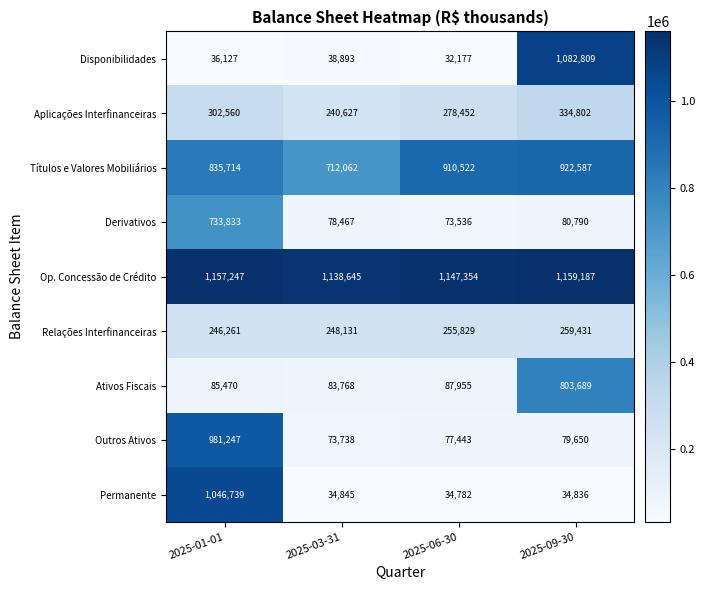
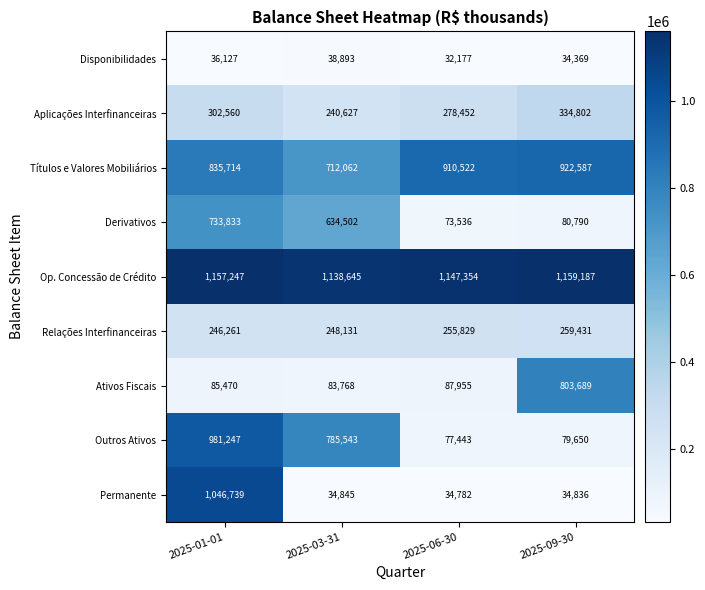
  {
    "Disponibilidades": {
      "2025-01-01": "36,127",
      "2025-03-31": "38,893",
      "2025-06-30": "32,177",
-     "2025-09-30": "1,082,809"
+     "2025-09-30": "34,369"
    },
    "Aplicações Interfinanceiras": {
      "2025-01-01": "302,560",
      "2025-03-31": "240,627",
      "2025-06-30": "278,452",
      "2025-09-30": "334,802"
    },
    "Títulos e Valores Mobiliários": {
      "2025-01-01": "835,714",
      "2025-03-31": "712,062",
      "2025-06-30": "910,522",
      "2025-09-30": "922,587"
    },
    "Derivativos": {
      "2025-01-01": "733,833",
-     "2025-03-31": "78,467",
+     "2025-03-31": "634,502",
      "2025-06-30": "73,536",
      "2025-09-30": "80,790"
    },
    "Op. Concessão de Crédito": {
      "2025-01-01": "1,157,247",
      "2025-03-31": "1,138,645",
      "2025-06-30": "1,147,354",
      "2025-09-30": "1,159,187"
    },
    "Relações Interfinanceiras": {
      "2025-01-01": "246,261",
      "2025-03-31": "248,131",
      "2025-06-30": "255,829",
      "2025-09-30": "259,431"
    },
    "Ativos Fiscais": {
      "2025-01-01": "85,470",
      "2025-03-31": "83,768",
      "2025-06-30": "87,955",
      "2025-09-30": "803,689"
    },
    "Outros Ativos": {
      "2025-01-01": "981,247",
-     "2025-03-31": "73,738",
+     "2025-03-31": "785,543",
      "2025-06-30": "77,443",
      "2025-09-30": "79,650"
    },
    "Permanente": {
      "2025-01-01": "1,046,739",
      "2025-03-31": "34,845",
      "2025-06-30": "34,782",
      "2025-09-30": "34,836"
    }
  }
